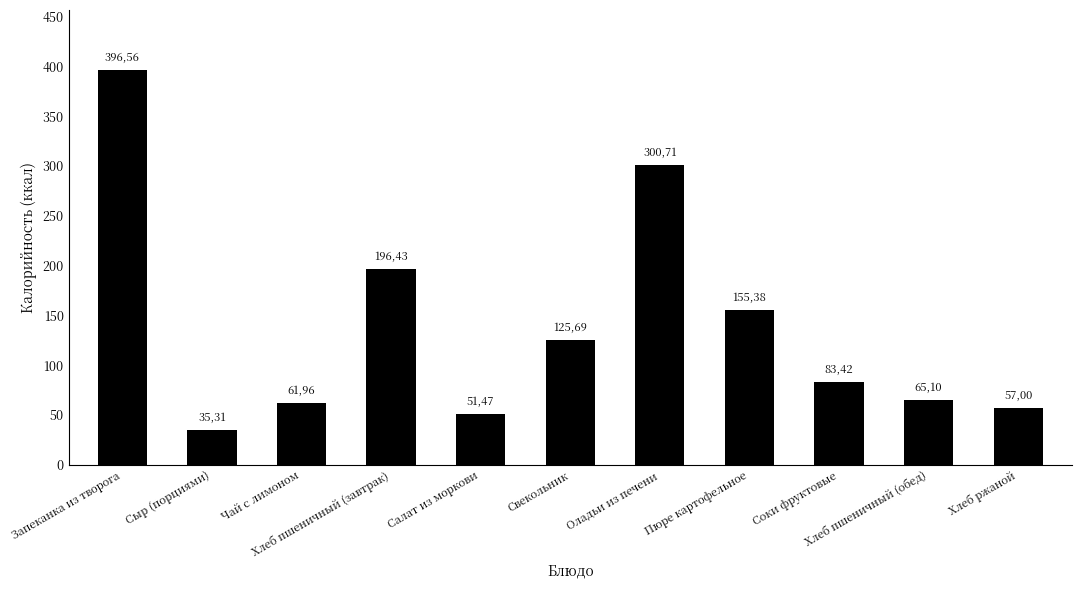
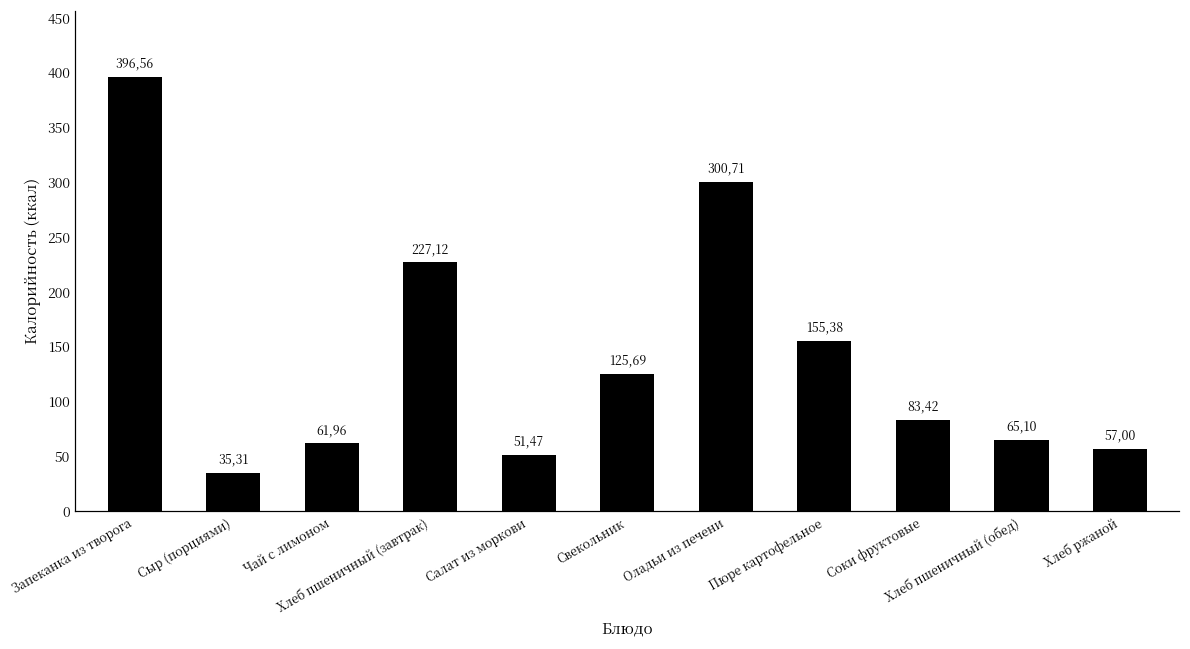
  {
-   "Хлеб пшеничный (завтрак)": "196,43"
+   "Хлеб пшеничный (завтрак)": "227,12"
  }
